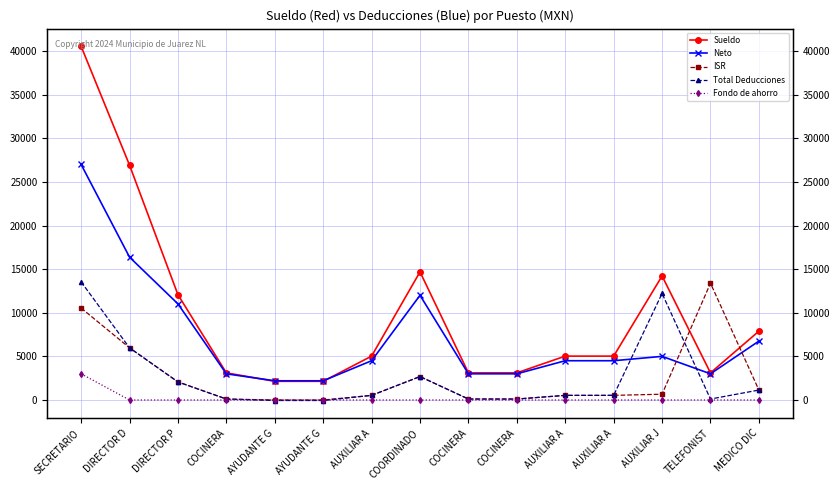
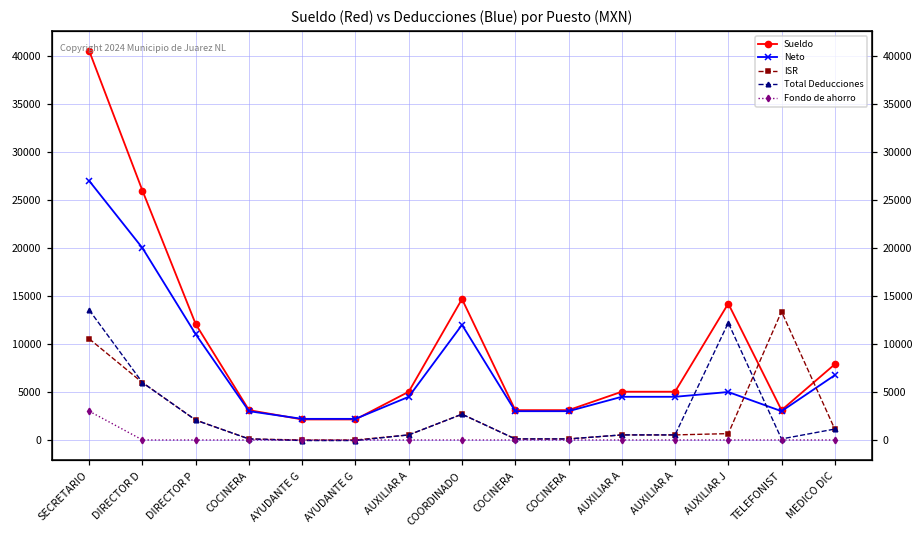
  {
    "Sueldo": {
-     "DIRECTOR D": 27000,
+     "DIRECTOR D": 26000,
      "DIRECTOR P": 12000,
      "COORDINADO": 15000,
      "AUXILIAR J": 14000,
      "MEDICO DIC": 8000
    },
    "Neto": {
      "SECRETARIO": 27000,
-     "DIRECTOR D": 16000,
+     "DIRECTOR D": 20000,
      "DIRECTOR P": 11000,
      "COORDINADO": 12000,
      "AUXILIAR J": 5000,
      "MEDICO DIC": 7000
    },
    "ISR": {
      "SECRETARIO": 11000,
      "AUXILIAR J": 1000,
      "TELEFONIST": 13000
    },
    "Total Deducciones": {
      "SECRETARIO": 14000,
      "AUXILIAR J": 12000
    },
    "Fondo de ahorro": {
      "SECRETARIO": 3000,
      "DIRECTOR D": 0,
      "DIRECTOR P": 0,
      "COORDINADO": 0,
      "AUXILIAR J": 0,
      "MEDICO DIC": 0
    }
  }
